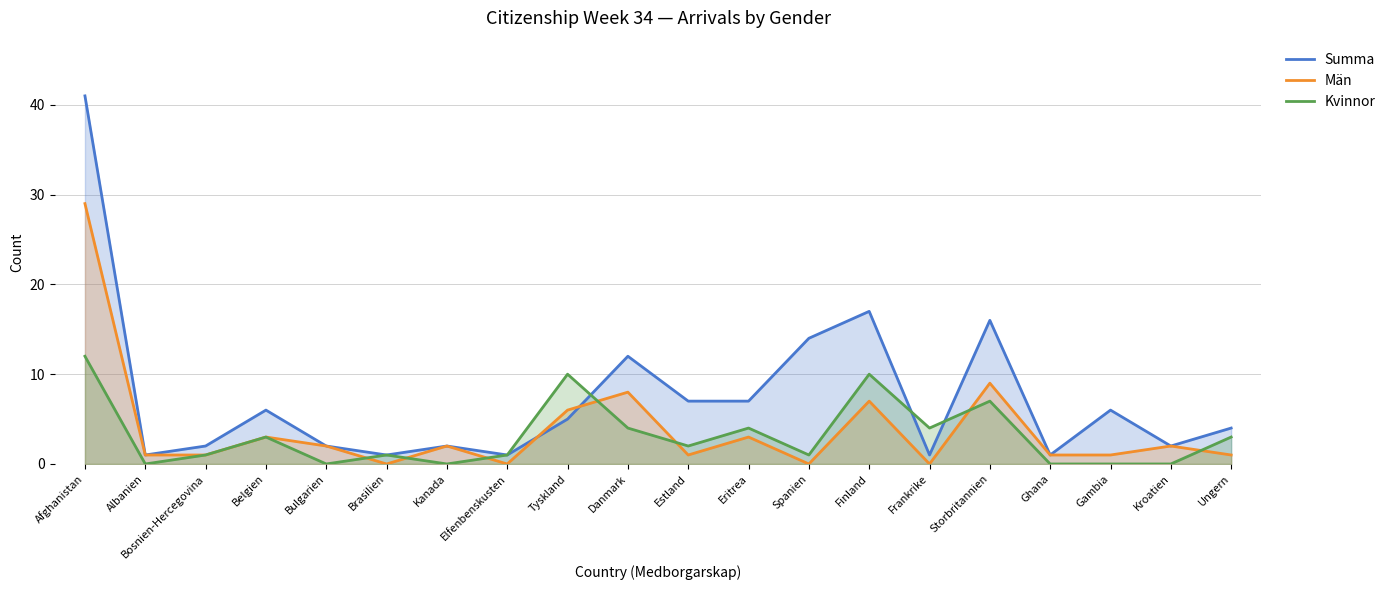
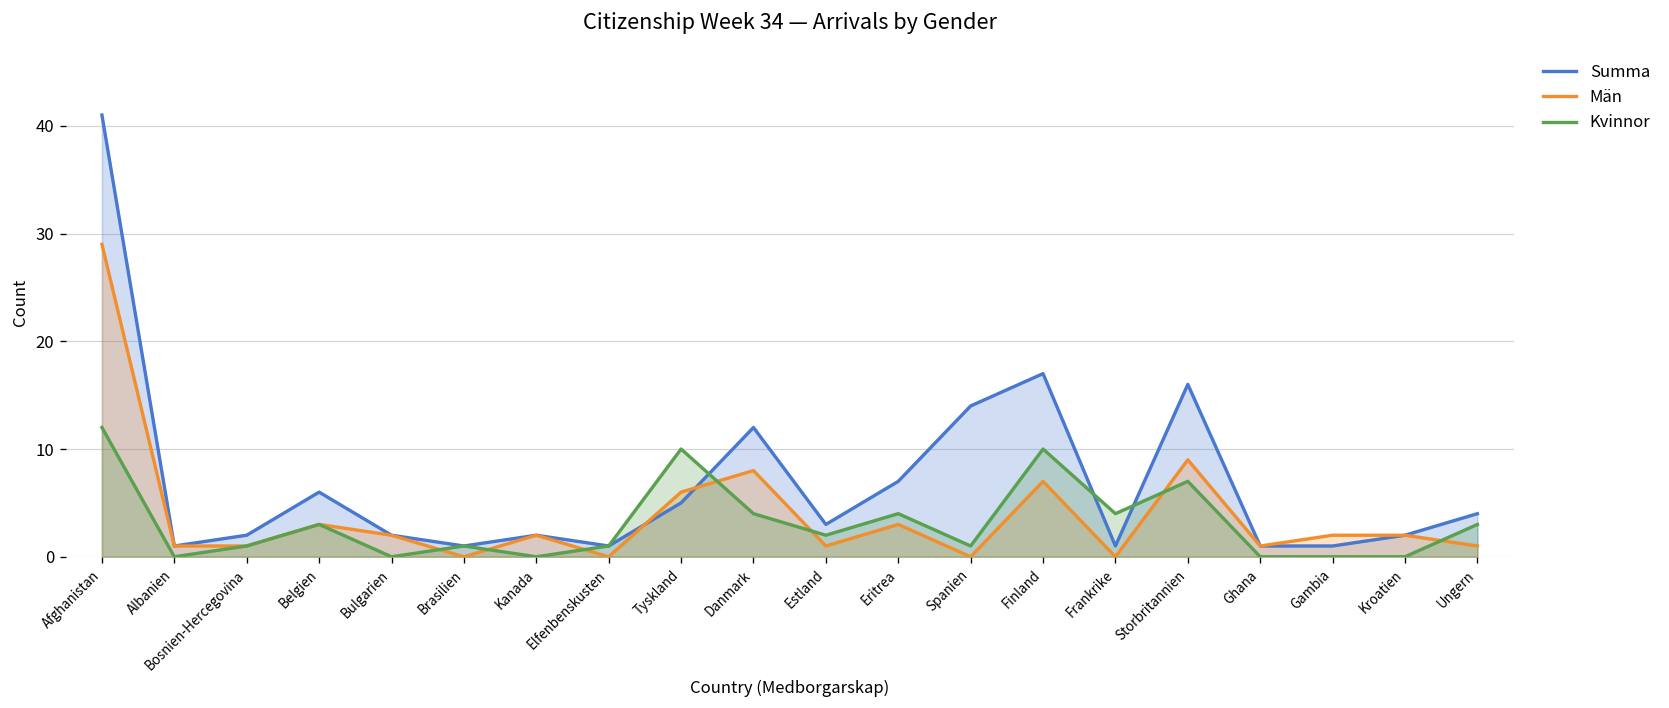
  {
    "Summa": {
      "Afghanistan": 41,
      "Bosnien-Hercegovina": 2,
      "Belgien": 6,
      "Tyskland": 5,
      "Danmark": 12,
-     "Estland": 7,
+     "Estland": 3,
      "Eritrea": 7,
      "Spanien": 14,
      "Finland": 17,
      "Frankrike": 1,
      "Storbritannien": 16,
-     "Gambia": 6,
+     "Gambia": 1,
      "Ungern": 4
    },
    "Män": {
      "Afghanistan": 29,
      "Brasilien": 0,
      "Elfenbenskusten": 0,
      "Tyskland": 6,
      "Danmark": 8,
      "Estland": 1,
      "Eritrea": 3,
      "Spanien": 0,
      "Finland": 7,
      "Frankrike": 0,
      "Storbritannien": 9,
-     "Gambia": 1,
+     "Gambia": 2,
      "Ungern": 1
    },
    "Kvinnor": {
      "Afghanistan": 12,
      "Albanien": 0,
      "Bulgarien": 0,
      "Kanada": 0,
      "Tyskland": 10,
      "Danmark": 4,
      "Estland": 2,
      "Eritrea": 4,
      "Spanien": 1,
      "Finland": 10,
      "Frankrike": 4,
      "Storbritannien": 7,
      "Ghana": 0,
      "Gambia": 0,
      "Kroatien": 0,
      "Ungern": 3
    }
  }
